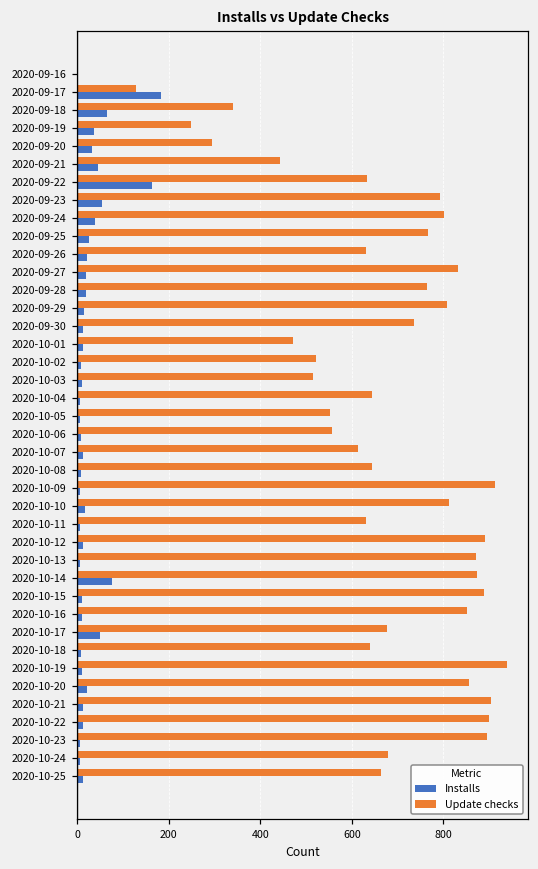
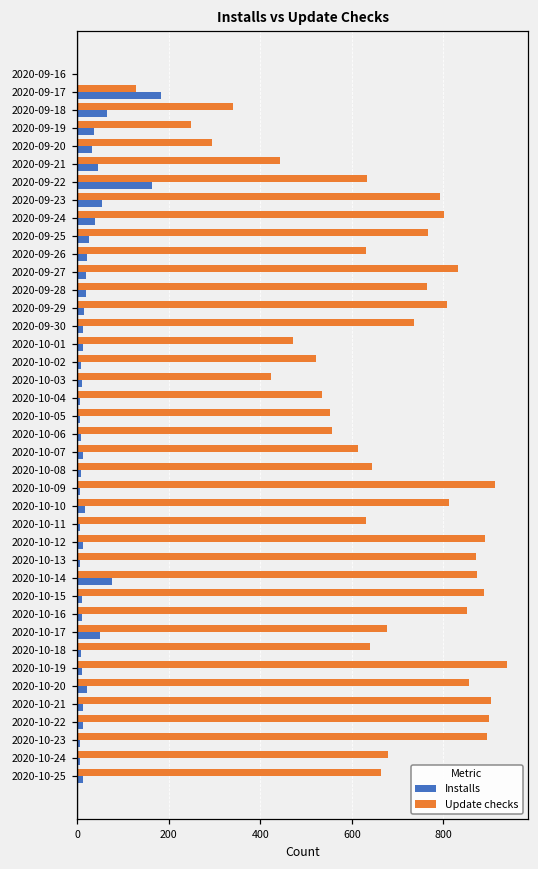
  {
    "Installs": {
      "2020-09-17": 180,
      "2020-09-18": 60,
      "2020-09-19": 40,
      "2020-09-20": 30,
      "2020-09-21": 50,
      "2020-09-22": 160,
      "2020-09-23": 50,
      "2020-09-24": 40,
      "2020-09-25": 30,
      "2020-09-26": 20,
      "2020-09-27": 20,
      "2020-09-28": 20,
      "2020-09-29": 20,
      "2020-09-30": 10,
      "2020-10-01": 10,
      "2020-10-02": 10,
      "2020-10-03": 10,
      "2020-10-04": 10,
      "2020-10-05": 10,
      "2020-10-06": 10,
      "2020-10-07": 10,
      "2020-10-08": 10,
      "2020-10-10": 20,
      "2020-10-11": 10,
      "2020-10-12": 10,
      "2020-10-13": 10,
      "2020-10-14": 80,
      "2020-10-15": 10,
      "2020-10-16": 10,
      "2020-10-17": 50,
      "2020-10-18": 10,
      "2020-10-19": 10,
      "2020-10-20": 20,
      "2020-10-21": 10,
      "2020-10-22": 10,
      "2020-10-23": 10,
      "2020-10-25": 10
    },
    "Update checks": {
      "2020-09-16": 0,
      "2020-09-17": 130,
      "2020-09-18": 340,
      "2020-09-19": 250,
      "2020-09-20": 300,
      "2020-09-21": 440,
      "2020-09-22": 630,
      "2020-09-23": 790,
      "2020-09-24": 800,
      "2020-09-25": 770,
      "2020-09-26": 630,
      "2020-09-27": 830,
      "2020-09-28": 770,
      "2020-09-29": 810,
      "2020-09-30": 740,
      "2020-10-01": 470,
      "2020-10-02": 520,
-     "2020-10-03": 520,
-     "2020-10-04": 640,
+     "2020-10-03": 420,
+     "2020-10-04": 530,
      "2020-10-05": 550,
      "2020-10-06": 560,
      "2020-10-07": 610,
      "2020-10-08": 640,
      "2020-10-09": 910,
      "2020-10-10": 810,
      "2020-10-11": 630,
      "2020-10-12": 890,
      "2020-10-13": 870,
      "2020-10-14": 870,
      "2020-10-15": 890,
      "2020-10-16": 850,
      "2020-10-17": 680,
      "2020-10-18": 640,
      "2020-10-19": 940,
      "2020-10-20": 860,
      "2020-10-21": 900,
      "2020-10-22": 900,
      "2020-10-23": 900,
      "2020-10-24": 680,
      "2020-10-25": 660
    }
  }
